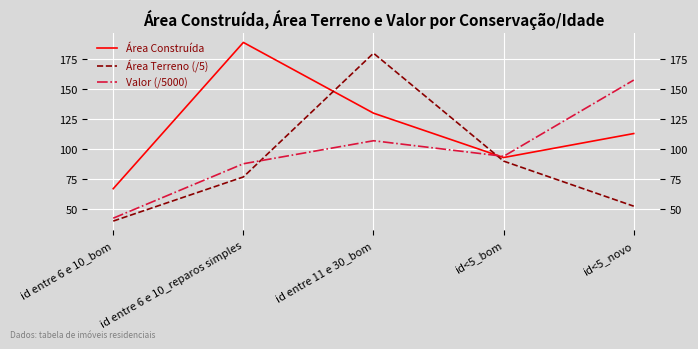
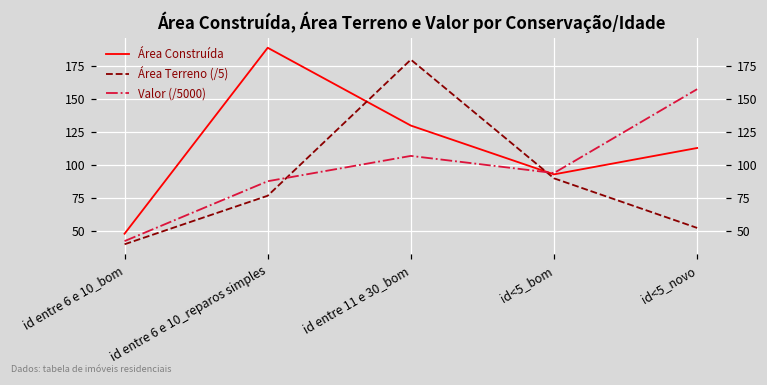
  {
    "Área Construída": {
-     "id entre 6 e 10_bom": 67,
+     "id entre 6 e 10_bom": 48,
      "id entre 6 e 10_reparos simples": 189,
      "id entre 11 e 30_bom": 130,
      "id<5_novo": 113
    },
    "Área Terreno (/5)": {
      "id entre 6 e 10_bom": 40,
      "id entre 6 e 10_reparos simples": 77,
      "id entre 11 e 30_bom": 180,
      "id<5_bom": 90,
      "id<5_novo": 52
    },
    "Valor (/5000)": {
      "id entre 6 e 10_bom": 42,
      "id entre 6 e 10_reparos simples": 88,
      "id entre 11 e 30_bom": 107,
      "id<5_novo": 158
    }
  }
